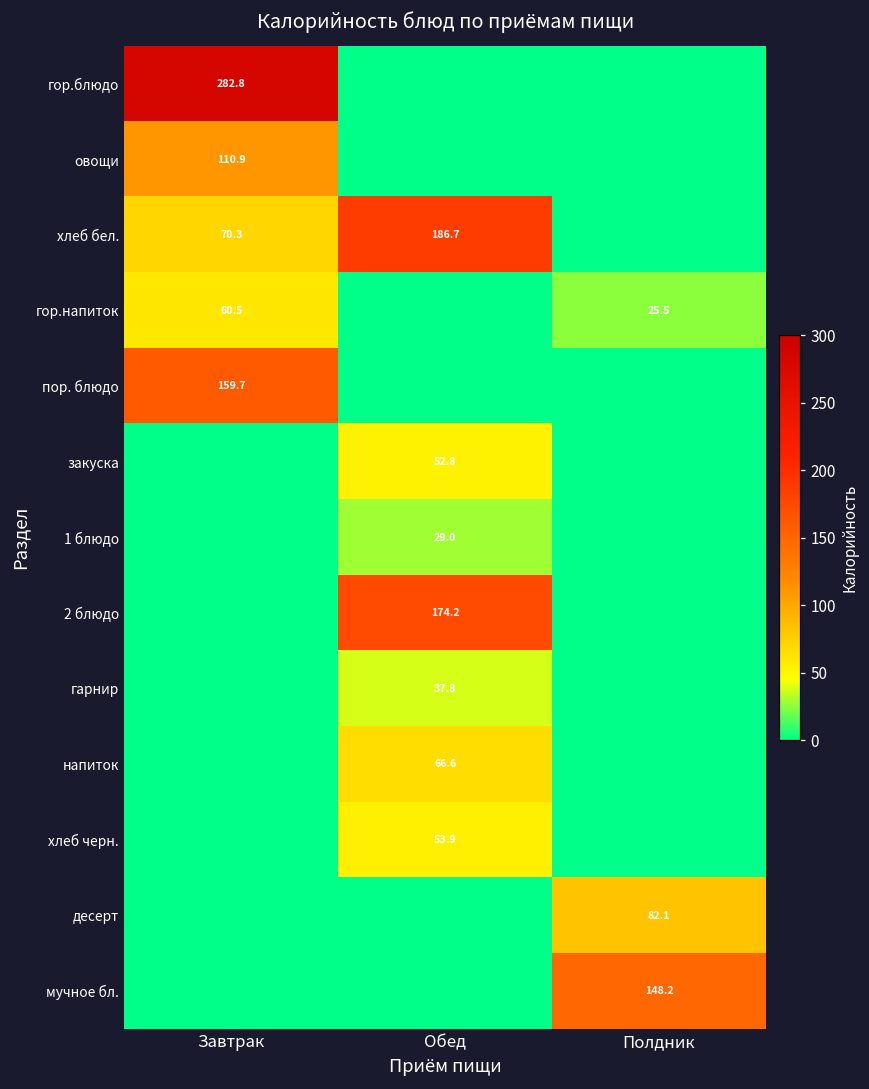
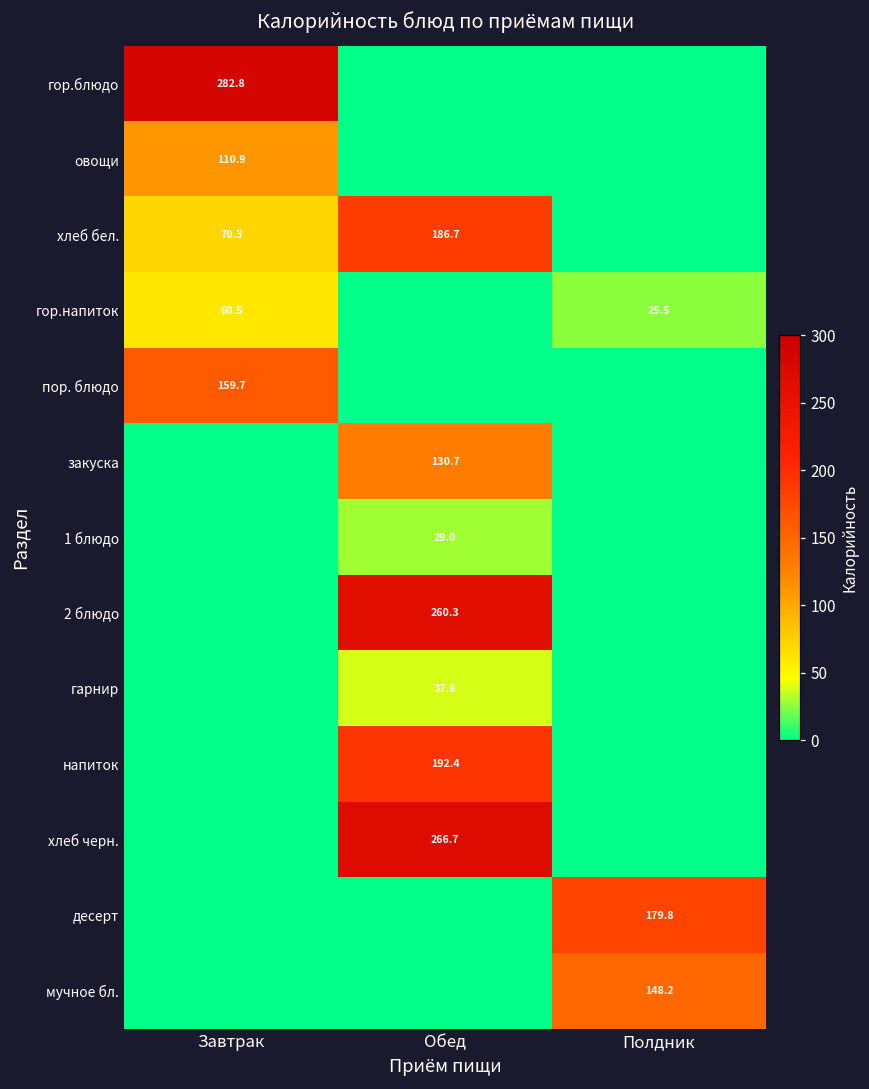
  {
    "гор.блюдо": {
      "Завтрак": 282.8
    },
    "овощи": {
      "Завтрак": 110.9
    },
    "хлеб бел.": {
      "Завтрак": 70.3,
      "Обед": 186.7
    },
    "гор.напиток": {
      "Завтрак": 60.5,
      "Полдник": 25.5
    },
    "пор. блюдо": {
      "Завтрак": 159.7
    },
    "закуска": {
-     "Обед": 52.8
+     "Обед": 130.7
    },
    "1 блюдо": {
      "Обед": 29.0
    },
    "2 блюдо": {
-     "Обед": 174.2
+     "Обед": 260.3
    },
    "гарнир": {
      "Обед": 37.8
    },
    "напиток": {
-     "Обед": 66.6
+     "Обед": 192.4
    },
    "хлеб черн.": {
-     "Обед": 53.9
+     "Обед": 266.7
    },
    "десерт": {
-     "Полдник": 82.1
+     "Полдник": 179.8
    },
    "мучное бл.": {
      "Полдник": 148.2
    }
  }
